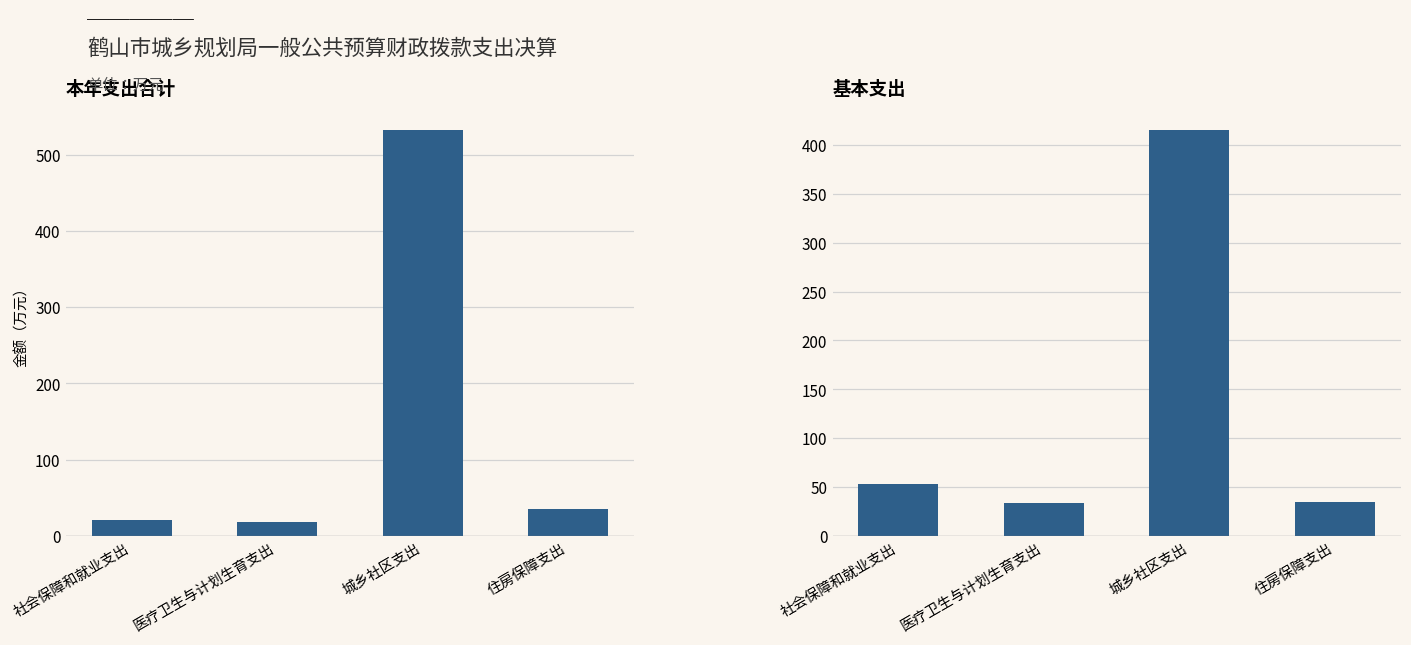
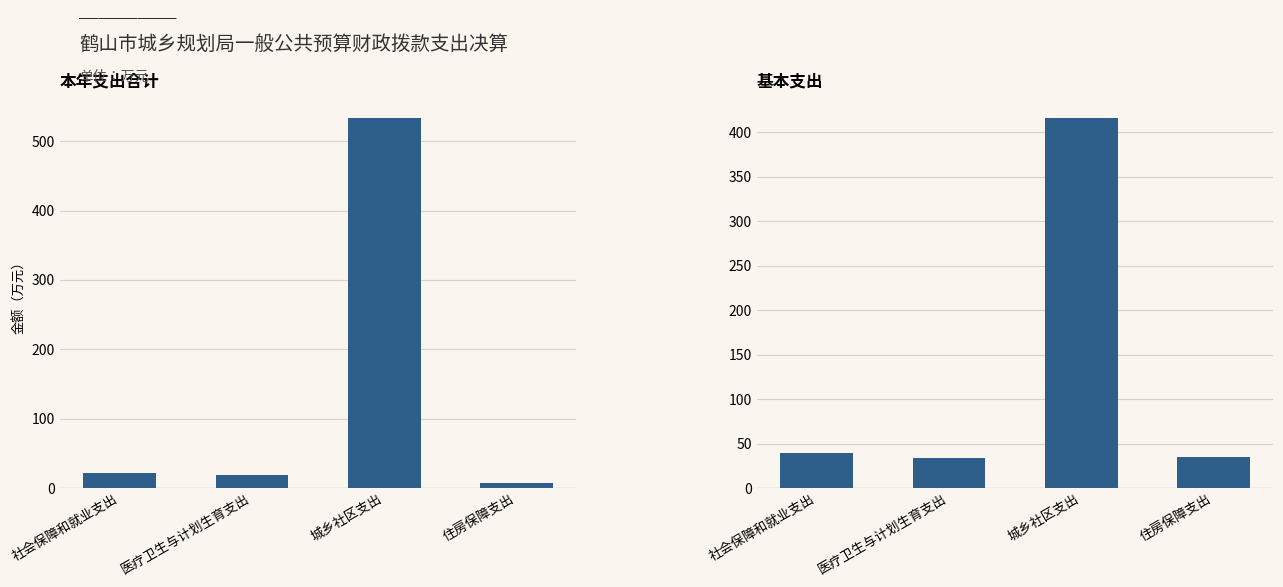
  {
    "本年支出合计": {
      "社会保障和就业支出": 20,
      "医疗卫生与计划生育支出": 20,
      "城乡社区支出": 530,
-     "住房保障支出": 40
+     "住房保障支出": 10
    },
    "基本支出": {
-     "社会保障和就业支出": 50,
+     "社会保障和就业支出": 40,
      "医疗卫生与计划生育支出": 30,
      "城乡社区支出": 420,
      "住房保障支出": 40
    }
  }
